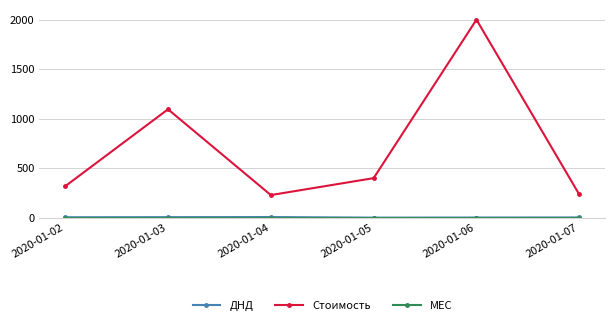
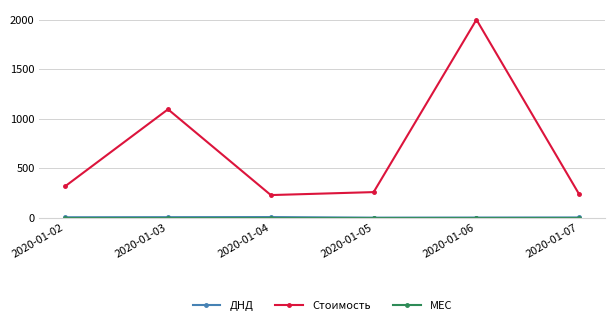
  {
    "Стоимость": {
      "2020-01-02": 300,
      "2020-01-03": 1100,
      "2020-01-04": 200,
-     "2020-01-05": 400,
+     "2020-01-05": 300,
      "2020-01-06": 2000,
      "2020-01-07": 200
    }
  }
